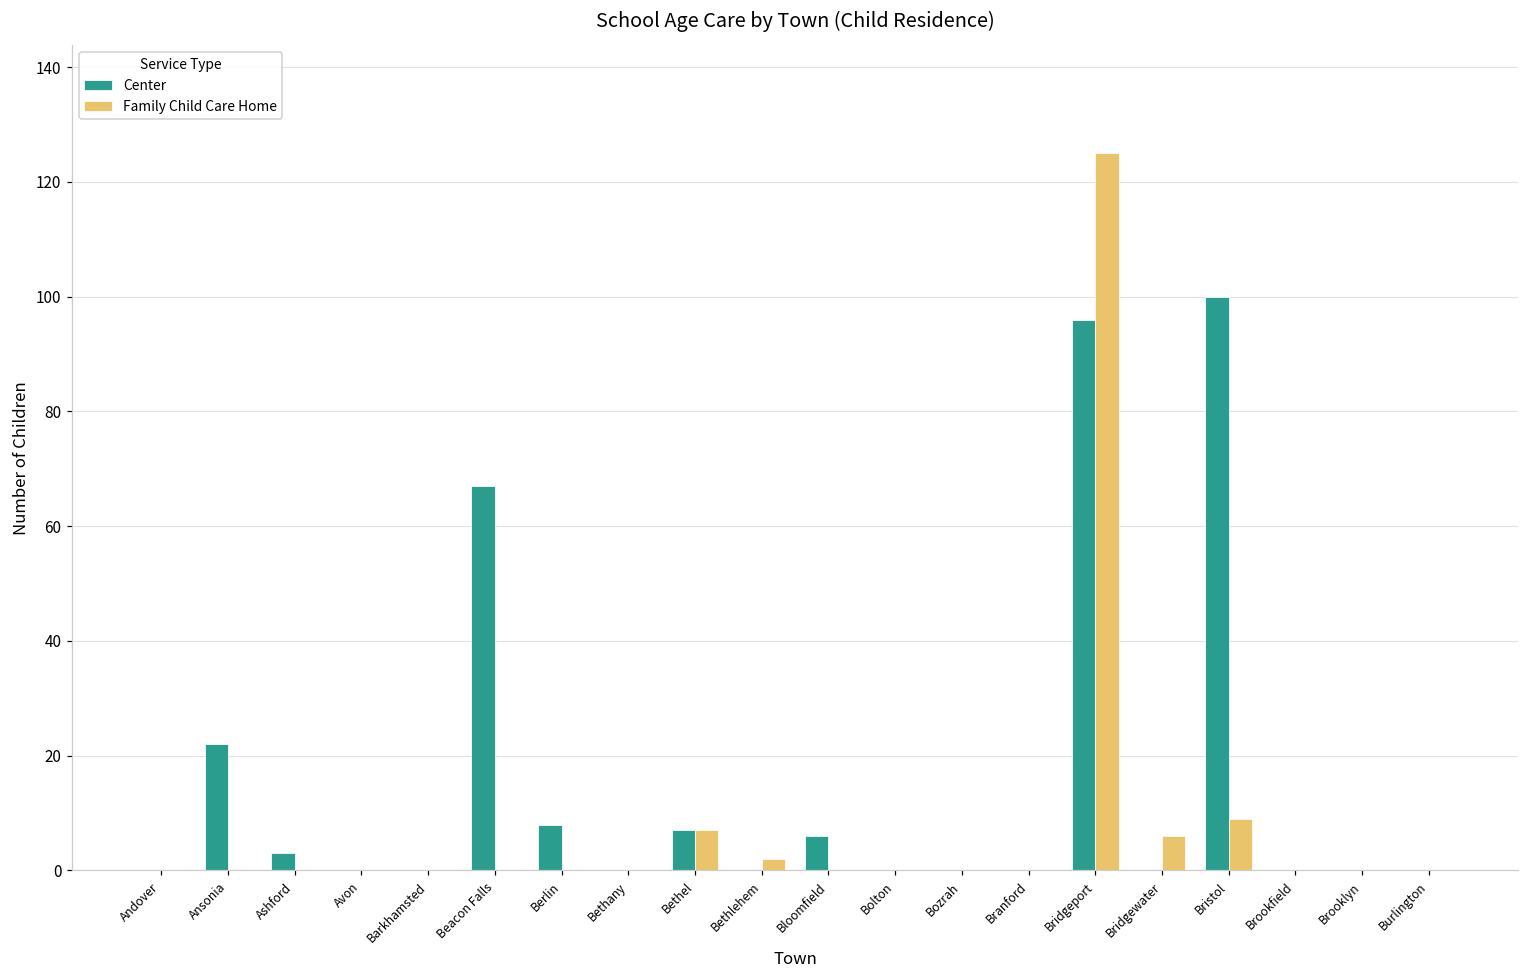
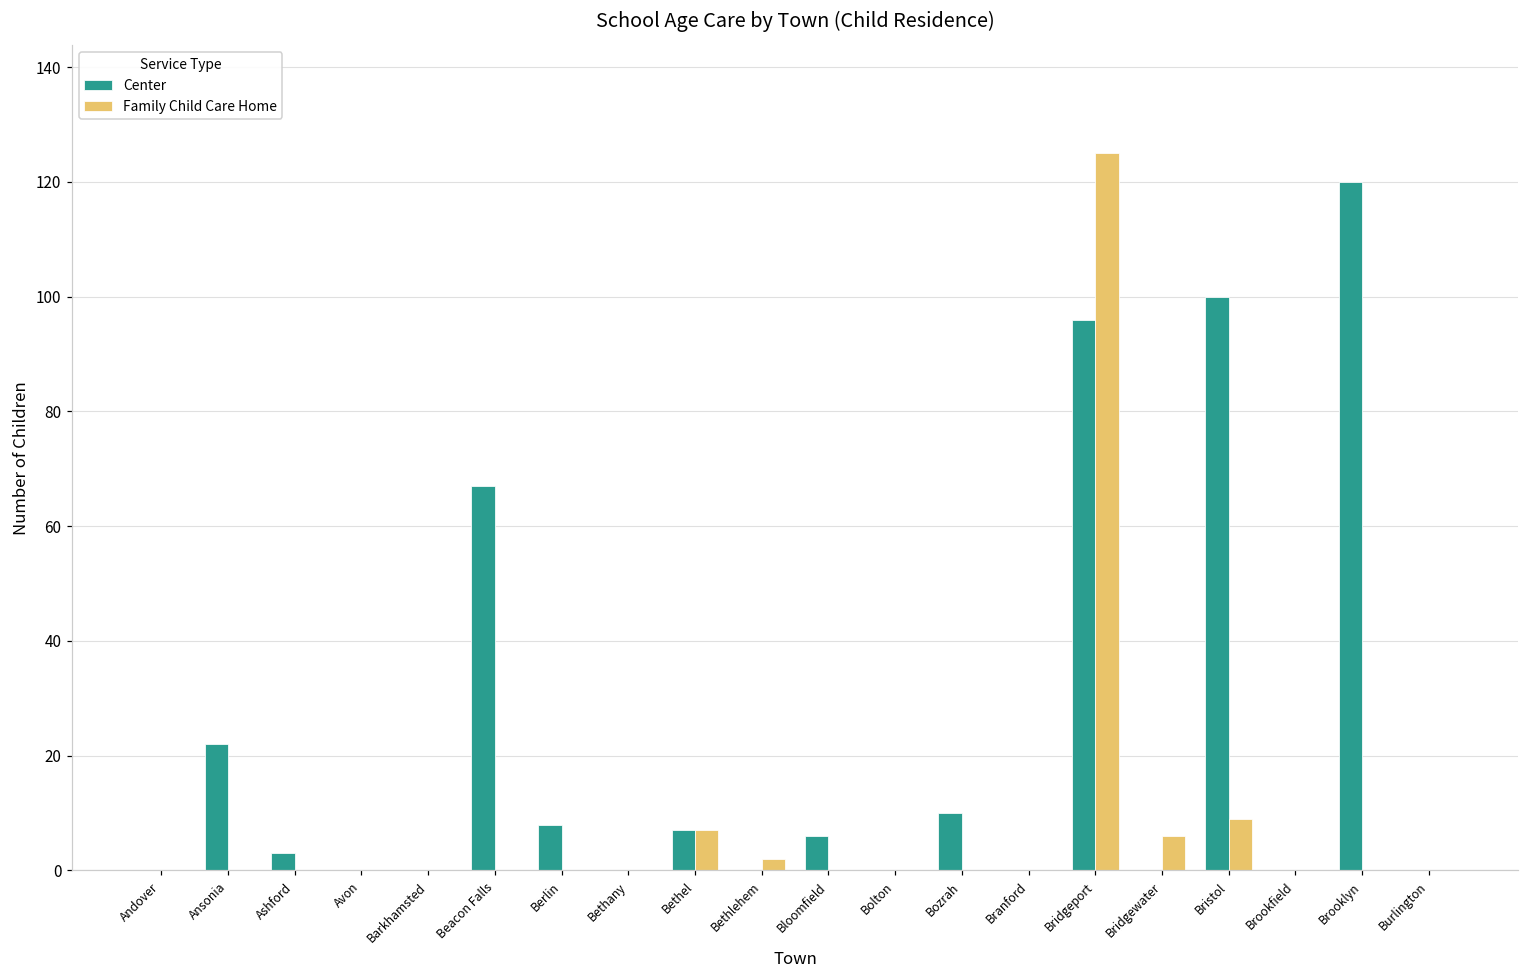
  {
    "Center": {
      "Andover": 0,
      "Ansonia": 22,
      "Ashford": 3,
      "Avon": 0,
      "Barkhamsted": 0,
      "Beacon Falls": 67,
      "Berlin": 8,
      "Bethany": 0,
      "Bethel": 7,
      "Bethlehem": 0,
      "Bloomfield": 6,
      "Bolton": 0,
-     "Bozrah": 0,
+     "Bozrah": 10,
      "Branford": 0,
      "Bridgeport": 96,
      "Bridgewater": 0,
      "Bristol": 100,
      "Brookfield": 0,
-     "Brooklyn": 0,
+     "Brooklyn": 120,
      "Burlington": 0
    },
    "Family Child Care Home": {
      "Andover": 0,
      "Ansonia": 0,
      "Ashford": 0,
      "Avon": 0,
      "Barkhamsted": 0,
      "Beacon Falls": 0,
      "Berlin": 0,
      "Bethany": 0,
      "Bethel": 7,
      "Bethlehem": 2,
      "Bloomfield": 0,
      "Bolton": 0,
      "Bozrah": 0,
      "Branford": 0,
      "Bridgeport": 125,
      "Bridgewater": 6,
      "Bristol": 9,
      "Brookfield": 0,
      "Brooklyn": 0,
      "Burlington": 0
    }
  }
